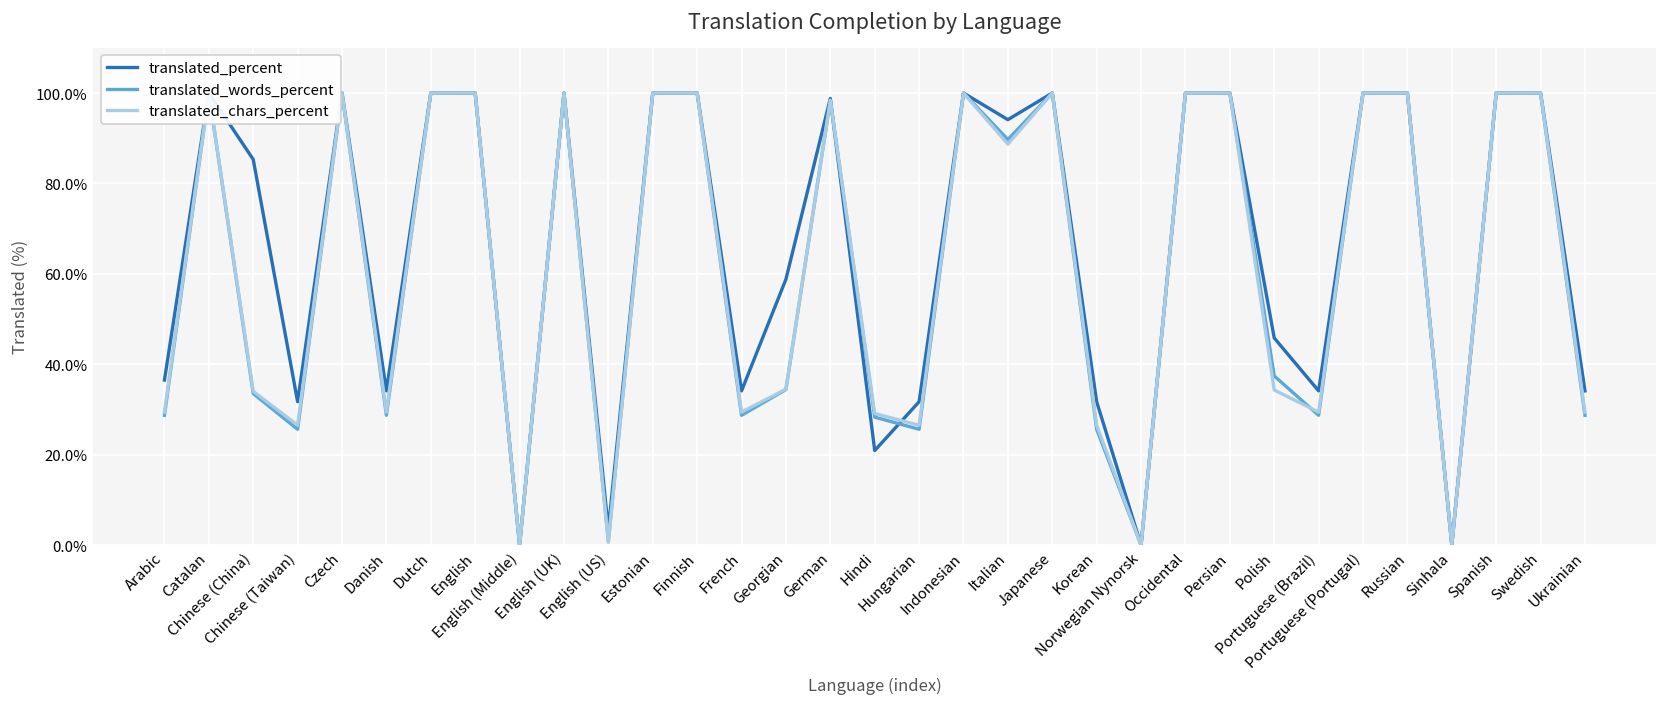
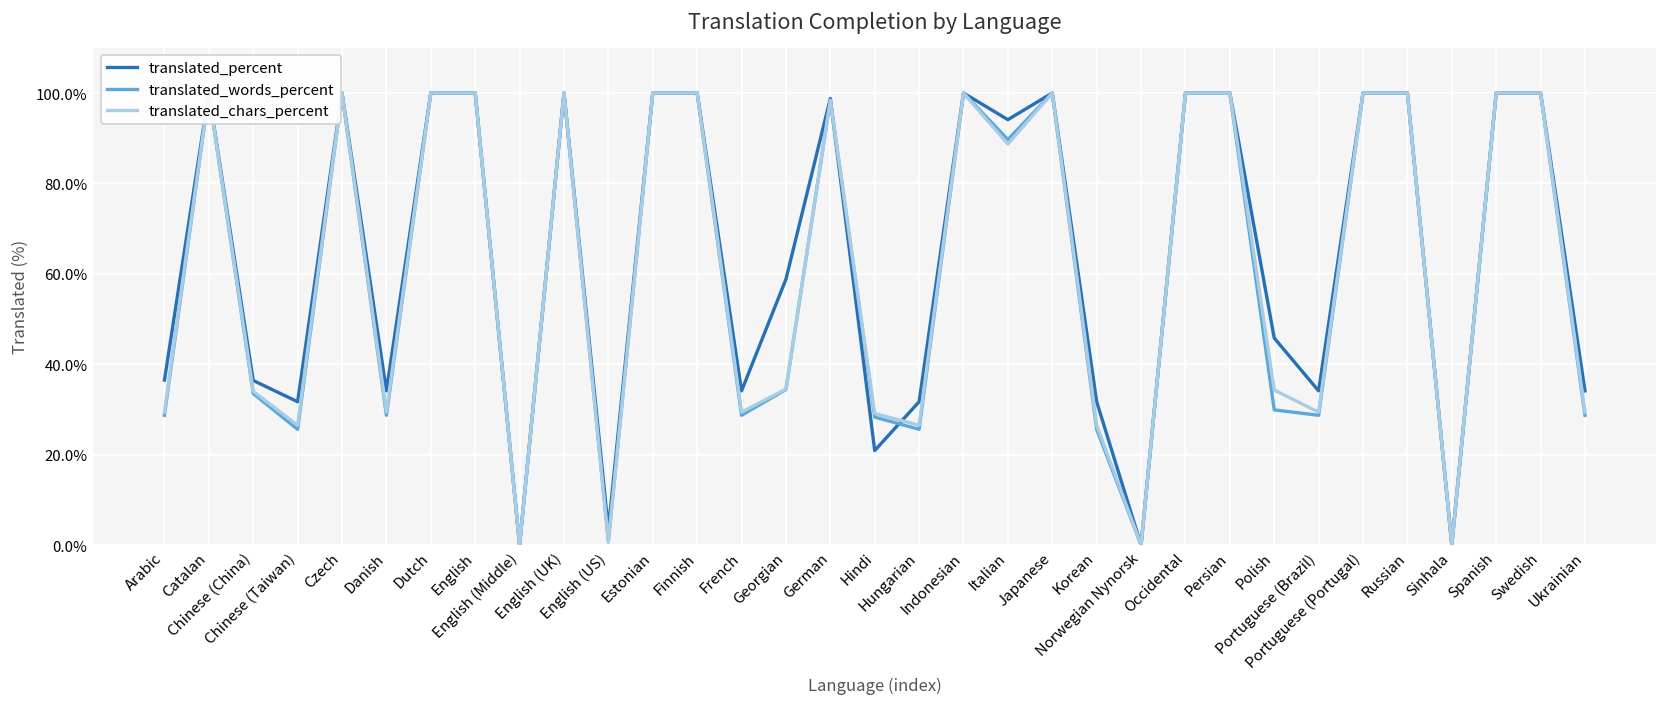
  {
    "translated_percent": {
      "Arabic": "37%",
-     "Chinese (China)": "85%",
+     "Chinese (China)": "36%",
      "Chinese (Taiwan)": "32%",
      "Danish": "34%",
      "English (US)": "4%",
      "French": "34%",
      "Georgian": "59%",
      "Hindi": "21%",
      "Hungarian": "32%",
      "Italian": "94%",
      "Korean": "32%",
      "Polish": "46%",
      "Portuguese (Brazil)": "34%",
      "Ukrainian": "34%"
    },
    "translated_words_percent": {
      "Arabic": "29%",
      "Chinese (Taiwan)": "26%",
      "Danish": "29%",
      "French": "29%",
      "Hindi": "28%",
      "Hungarian": "26%",
      "Italian": "90%",
      "Korean": "26%",
-     "Polish": "37%",
+     "Polish": "30%",
      "Portuguese (Brazil)": "29%",
      "Ukrainian": "29%"
    },
    "translated_chars_percent": {
      "Arabic": "29%",
      "Chinese (Taiwan)": "27%",
      "Danish": "29%",
      "French": "29%",
      "Hindi": "29%",
      "Hungarian": "27%",
      "Italian": "89%",
      "Korean": "27%",
      "Polish": "34%",
      "Portuguese (Brazil)": "29%",
      "Ukrainian": "29%"
    }
  }
